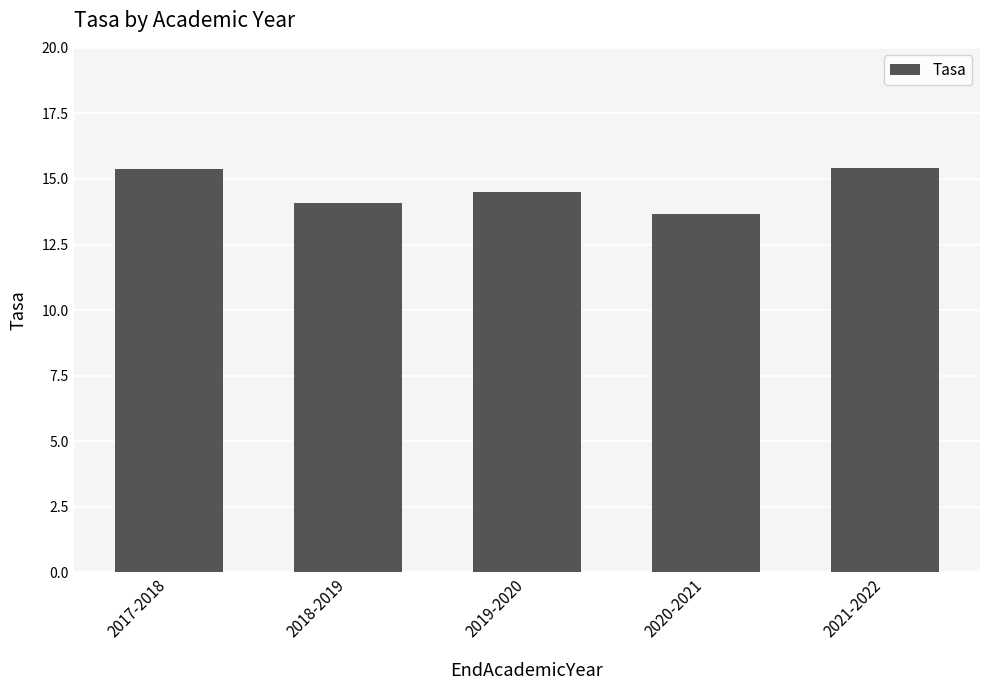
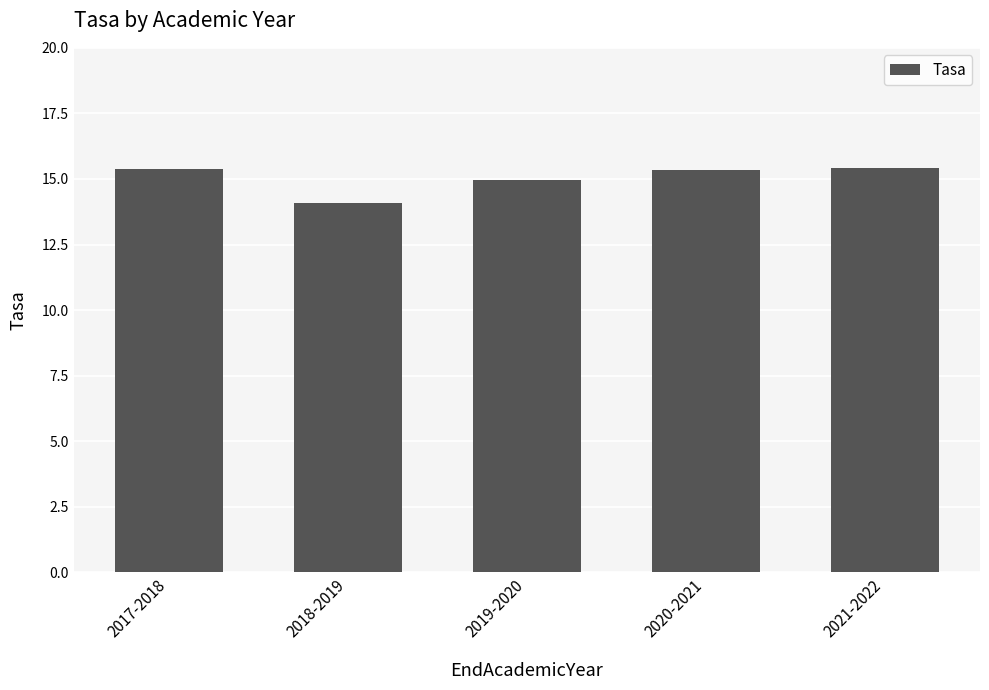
  {
    "2017-2018": 15.4,
    "2018-2019": 14.1,
-   "2019-2020": 14.5,
-   "2020-2021": 13.7,
+   "2019-2020": 15.0,
+   "2020-2021": 15.4,
    "2021-2022": 15.4
  }
